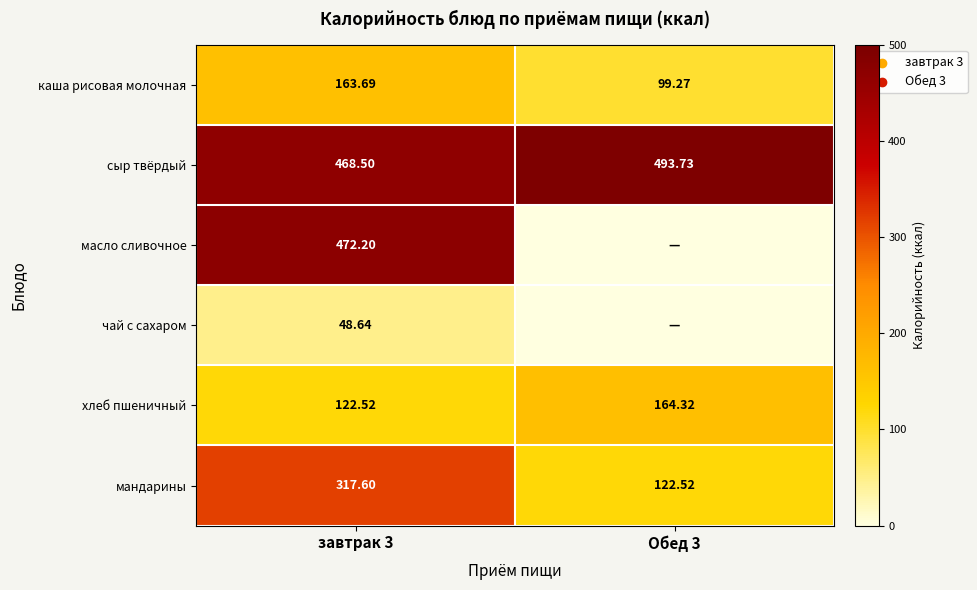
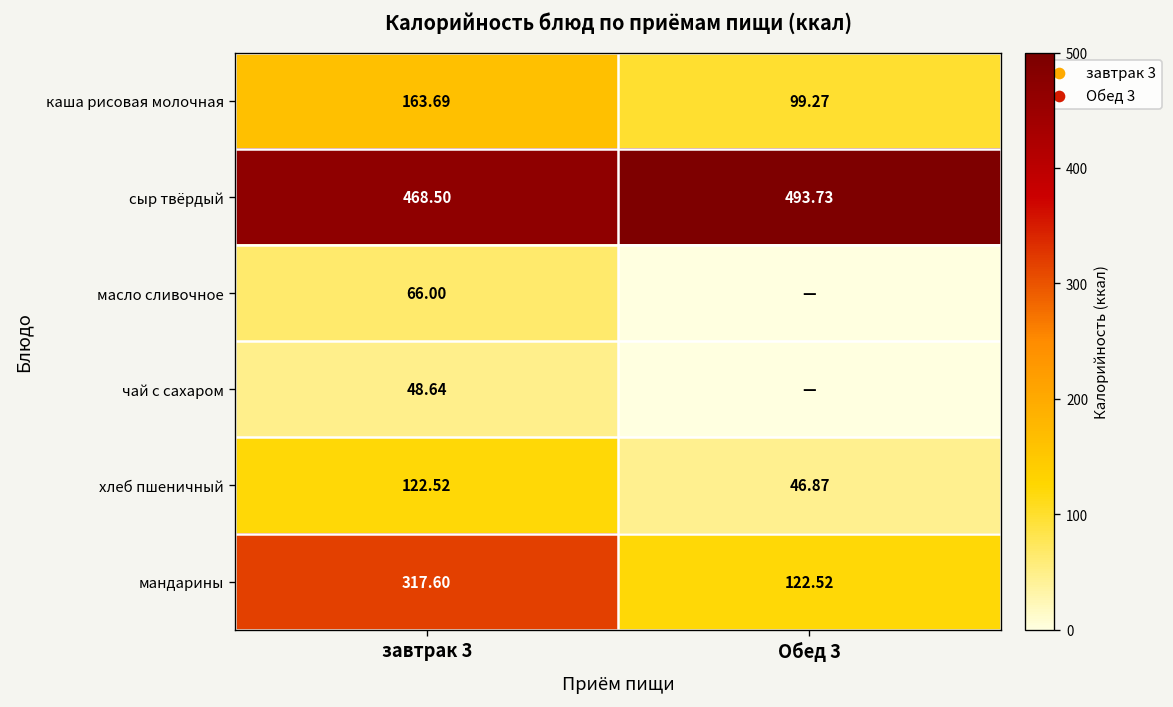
  {
    "каша рисовая молочная": {
      "завтрак 3": 163.69,
      "Обед 3": 99.27
    },
    "сыр твёрдый": {
      "завтрак 3": 468.50,
      "Обед 3": 493.73
    },
    "масло сливочное": {
-     "завтрак 3": 472.20
+     "завтрак 3": 66.00
    },
    "чай с сахаром": {
      "завтрак 3": 48.64
    },
    "хлеб пшеничный": {
      "завтрак 3": 122.52,
-     "Обед 3": 164.32
+     "Обед 3": 46.87
    },
    "мандарины": {
      "завтрак 3": 317.60,
      "Обед 3": 122.52
    }
  }
